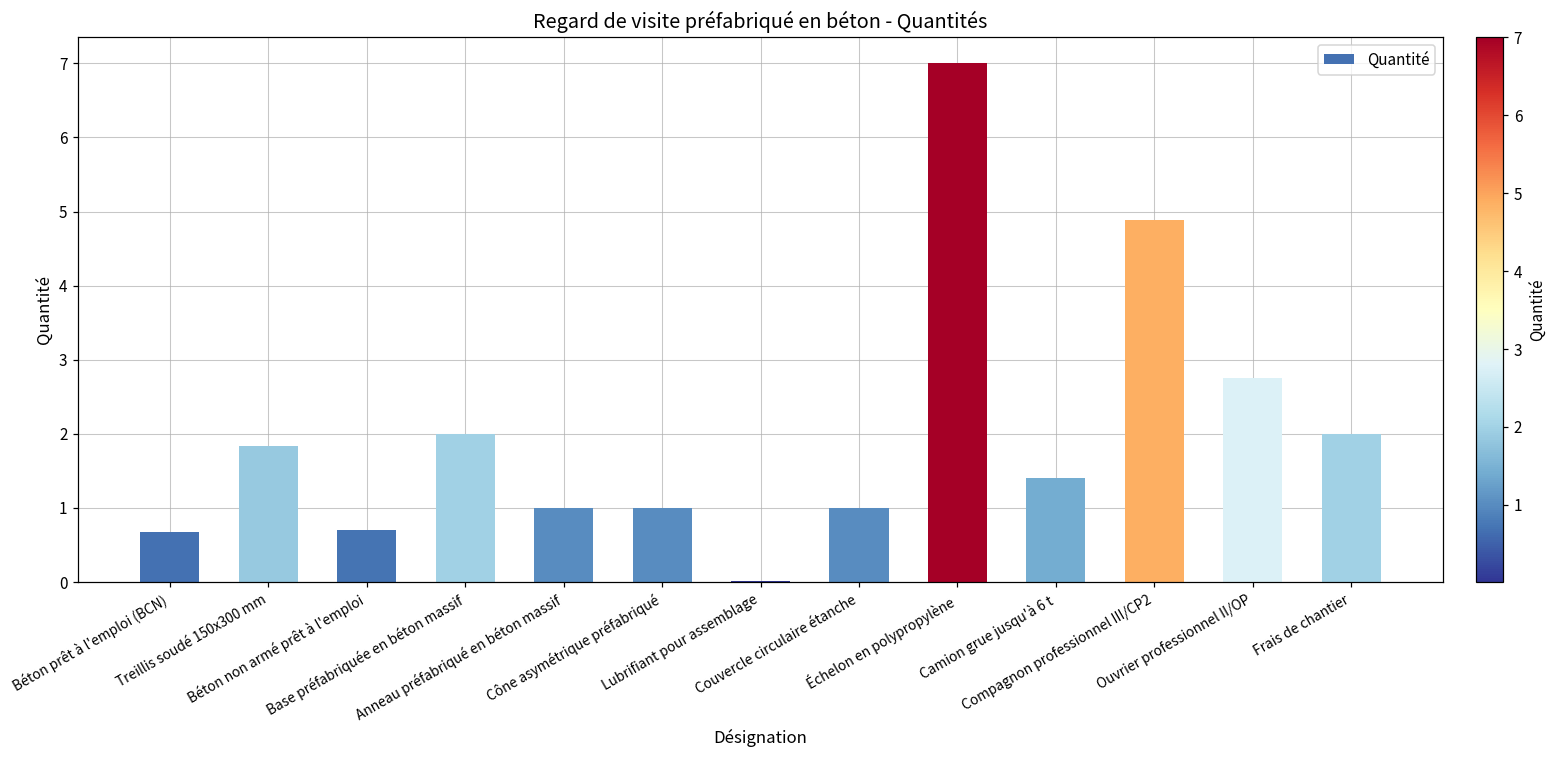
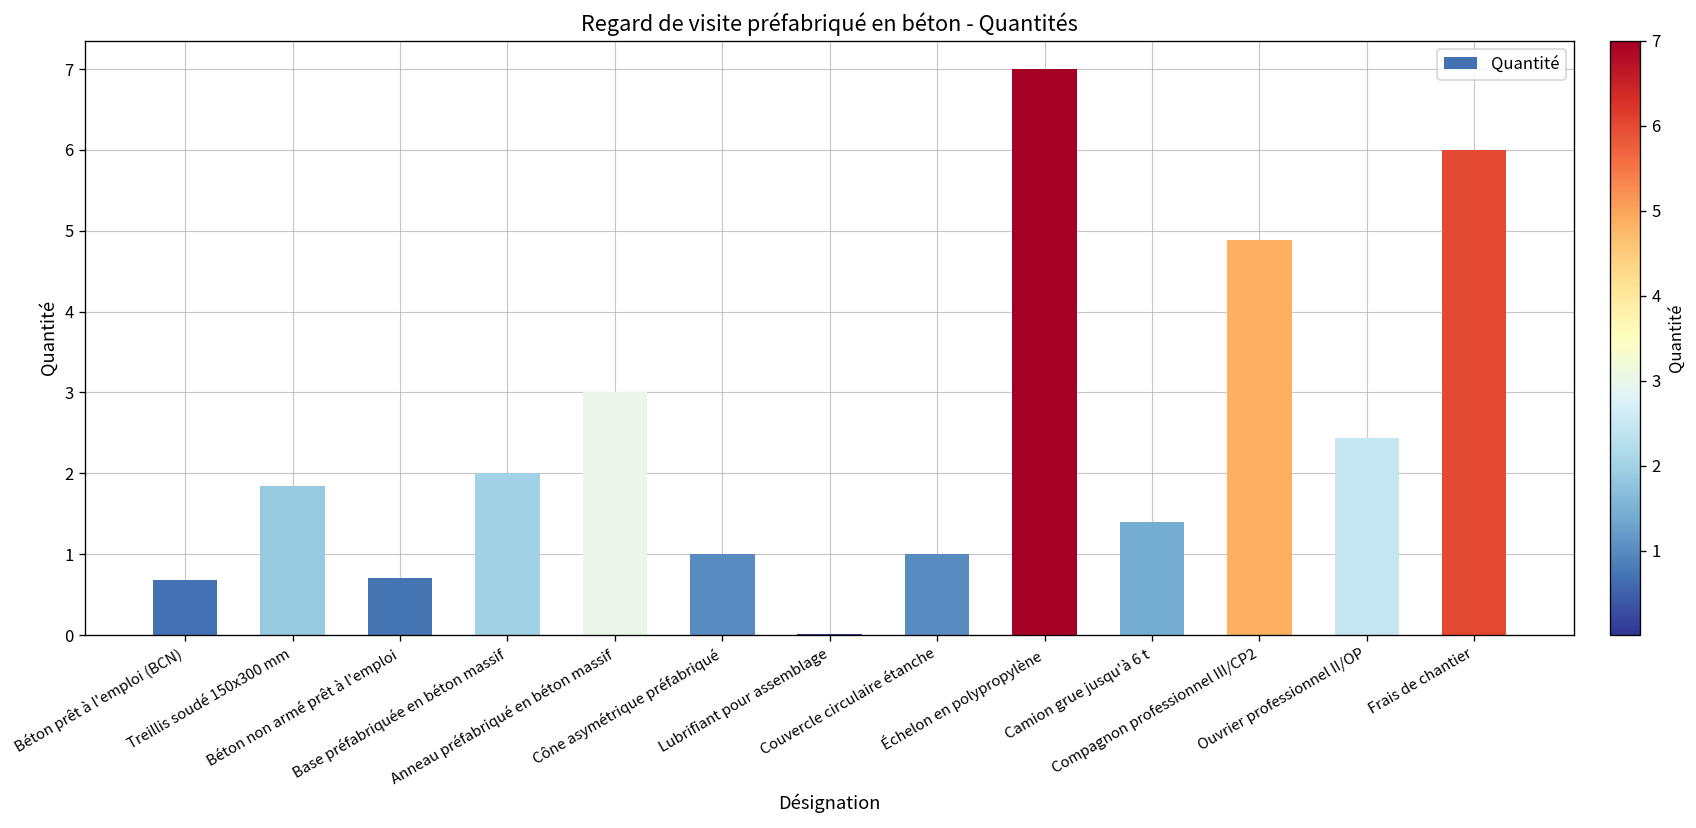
  {
    "Béton prêt à l'emploi (BCN)": 0.7,
    "Treillis soudé 150x300 mm": 1.8,
    "Béton non armé prêt à l'emploi": 0.7,
    "Base préfabriquée en béton massif": 2.0,
-   "Anneau préfabriqué en béton massif": 1,
+   "Anneau préfabriqué en béton massif": 3,
    "Cône asymétrique préfabriqué": 1.0,
    "Couvercle circulaire étanche": 1.0,
    "Échelon en polypropylène": 7.0,
    "Camion grue jusqu'à 6 t": 1.4,
    "Compagnon professionnel III/CP2": 4.9,
-   "Ouvrier professionnel II/OP": 2.8,
-   "Frais de chantier": 2
+   "Ouvrier professionnel II/OP": 2.4,
+   "Frais de chantier": 6
  }
